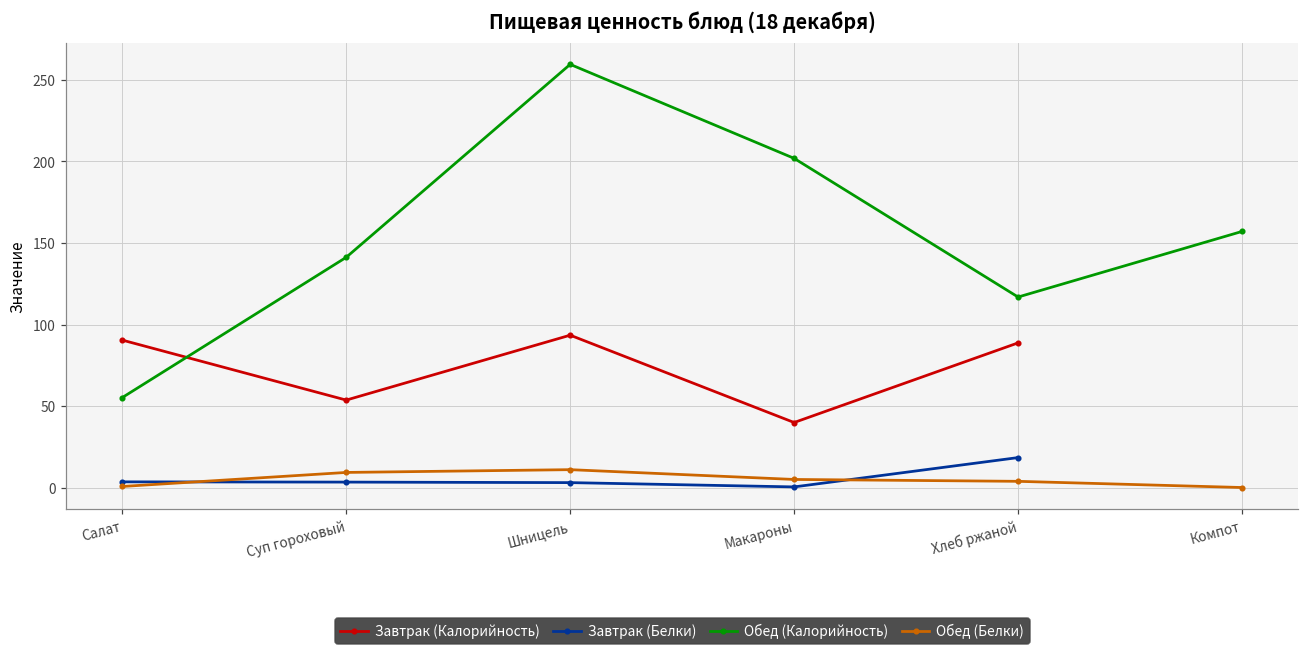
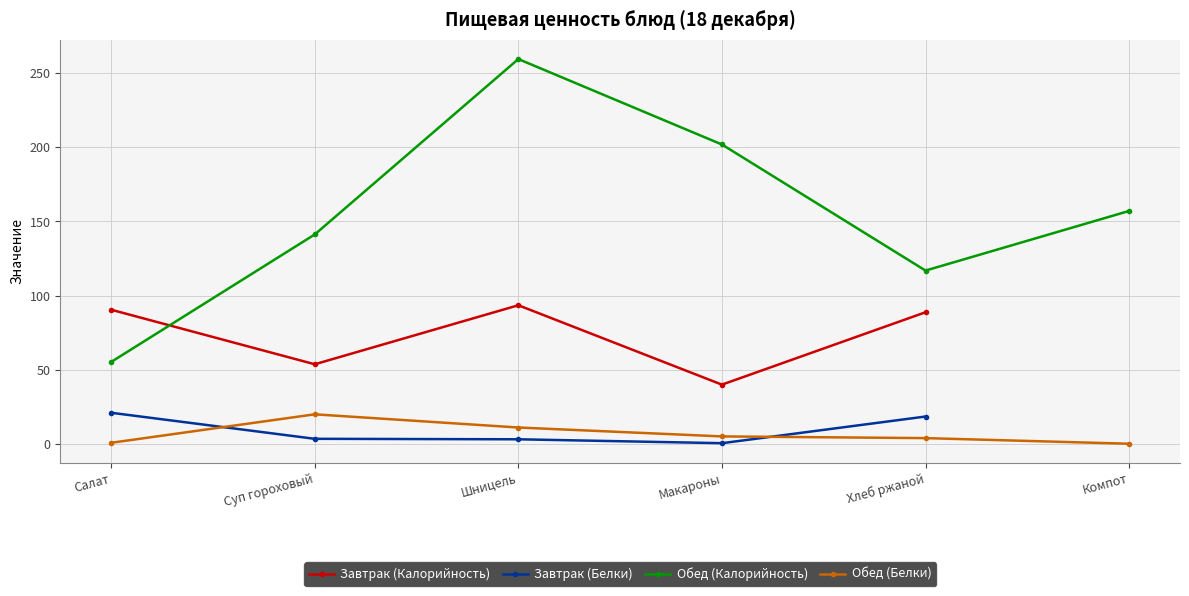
  {
    "Завтрак (Калорийность)": {
      "Салат": 91,
      "Суп гороховый": 54,
      "Шницель": 94,
      "Макароны": 40,
      "Хлеб ржаной": 89
    },
    "Завтрак (Белки)": {
-     "Салат": 4,
+     "Салат": 21,
      "Суп гороховый": 3,
      "Шницель": 3,
      "Макароны": 1,
      "Хлеб ржаной": 19
    },
    "Обед (Калорийность)": {
      "Салат": 55,
      "Суп гороховый": 141,
      "Шницель": 260,
      "Макароны": 202,
      "Хлеб ржаной": 117,
      "Компот": 157
    },
    "Обед (Белки)": {
      "Салат": 1,
-     "Суп гороховый": 9,
+     "Суп гороховый": 20,
      "Шницель": 11,
      "Макароны": 5,
      "Хлеб ржаной": 4,
      "Компот": 0
    }
  }
